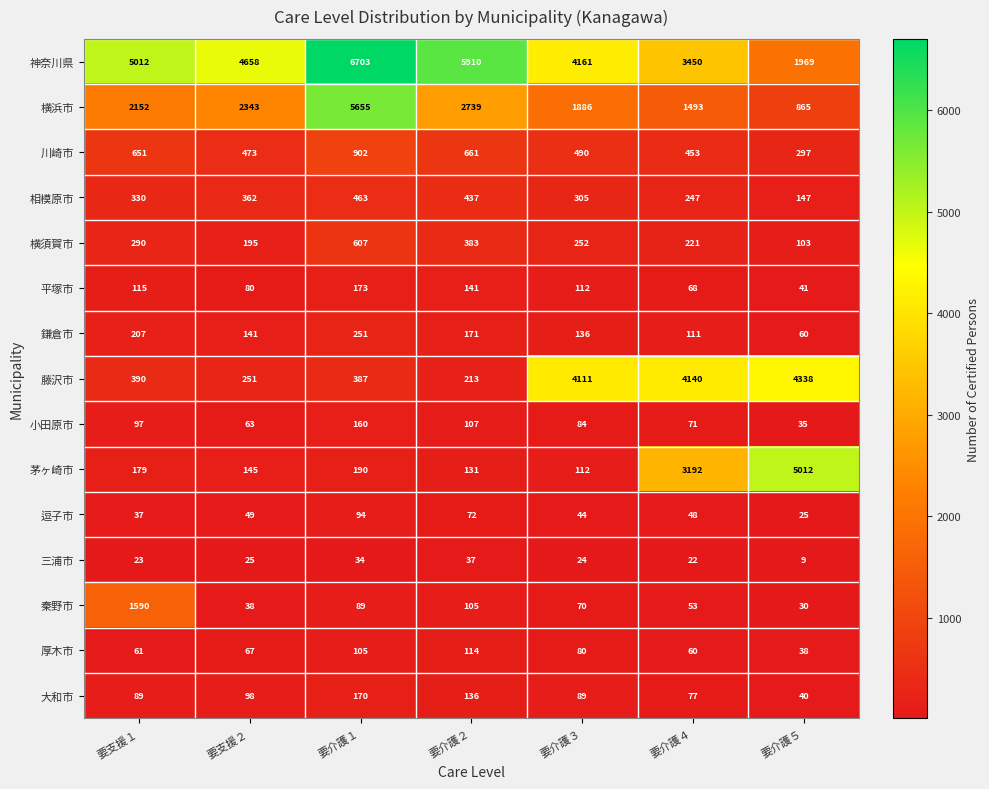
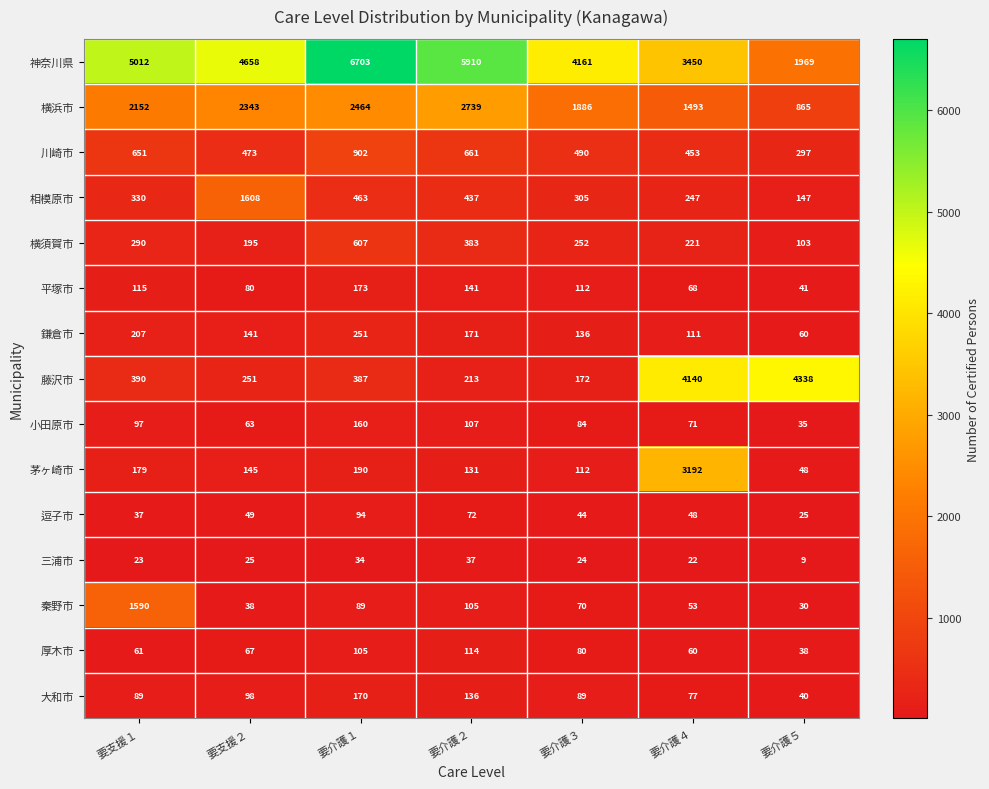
  {
    "神奈川県": {
      "要支援１": 5012,
      "要支援２": 4658,
      "要介護１": 6703,
      "要介護２": 5910,
      "要介護３": 4161,
      "要介護４": 3450,
      "要介護５": 1969
    },
    "横浜市": {
      "要支援１": 2152,
      "要支援２": 2343,
-     "要介護１": 5655,
+     "要介護１": 2464,
      "要介護２": 2739,
      "要介護３": 1886,
      "要介護４": 1493,
      "要介護５": 865
    },
    "川崎市": {
      "要支援１": 651,
      "要支援２": 473,
      "要介護１": 902,
      "要介護２": 661,
      "要介護３": 490,
      "要介護４": 453,
      "要介護５": 297
    },
    "相模原市": {
      "要支援１": 330,
-     "要支援２": 362,
+     "要支援２": 1608,
      "要介護１": 463,
      "要介護２": 437,
      "要介護３": 305,
      "要介護４": 247,
      "要介護５": 147
    },
    "横須賀市": {
      "要支援１": 290,
      "要支援２": 195,
      "要介護１": 607,
      "要介護２": 383,
      "要介護３": 252,
      "要介護４": 221,
      "要介護５": 103
    },
    "平塚市": {
      "要支援１": 115,
      "要支援２": 80,
      "要介護１": 173,
      "要介護２": 141,
      "要介護３": 112,
      "要介護４": 68,
      "要介護５": 41
    },
    "鎌倉市": {
      "要支援１": 207,
      "要支援２": 141,
      "要介護１": 251,
      "要介護２": 171,
      "要介護３": 136,
      "要介護４": 111,
      "要介護５": 60
    },
    "藤沢市": {
      "要支援１": 390,
      "要支援２": 251,
      "要介護１": 387,
      "要介護２": 213,
-     "要介護３": 4111,
+     "要介護３": 172,
      "要介護４": 4140,
      "要介護５": 4338
    },
    "小田原市": {
      "要支援１": 97,
      "要支援２": 63,
      "要介護１": 160,
      "要介護２": 107,
      "要介護３": 84,
      "要介護４": 71,
      "要介護５": 35
    },
    "茅ヶ崎市": {
      "要支援１": 179,
      "要支援２": 145,
      "要介護１": 190,
      "要介護２": 131,
      "要介護３": 112,
      "要介護４": 3192,
-     "要介護５": 5012
+     "要介護５": 48
    },
    "逗子市": {
      "要支援１": 37,
      "要支援２": 49,
      "要介護１": 94,
      "要介護２": 72,
      "要介護３": 44,
      "要介護４": 48,
      "要介護５": 25
    },
    "三浦市": {
      "要支援１": 23,
      "要支援２": 25,
      "要介護１": 34,
      "要介護２": 37,
      "要介護３": 24,
      "要介護４": 22,
      "要介護５": 9
    },
    "秦野市": {
      "要支援１": 1590,
      "要支援２": 38,
      "要介護１": 89,
      "要介護２": 105,
      "要介護３": 70,
      "要介護４": 53,
      "要介護５": 30
    },
    "厚木市": {
      "要支援１": 61,
      "要支援２": 67,
      "要介護１": 105,
      "要介護２": 114,
      "要介護３": 80,
      "要介護４": 60,
      "要介護５": 38
    },
    "大和市": {
      "要支援１": 89,
      "要支援２": 98,
      "要介護１": 170,
      "要介護２": 136,
      "要介護３": 89,
      "要介護４": 77,
      "要介護５": 40
    }
  }
